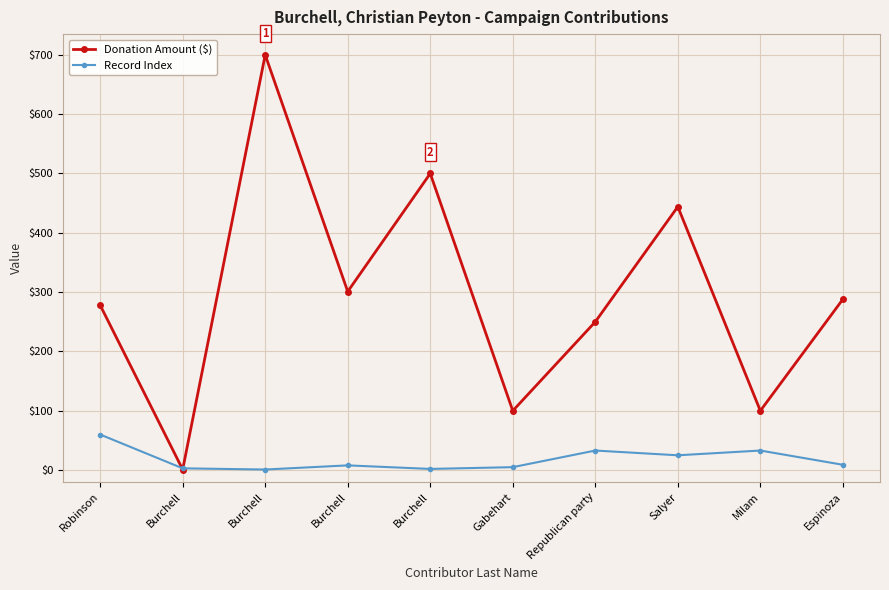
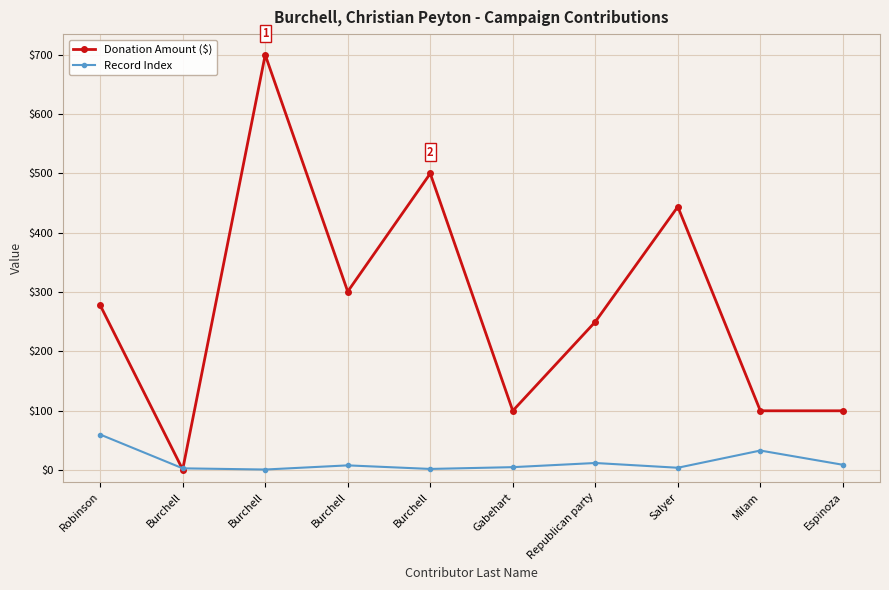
  {
    "Donation Amount ($)": {
      "Robinson": "$280",
      "Gabehart": "$100",
      "Republican party": "$250",
      "Salyer": "$440",
      "Milam": "$100",
-     "Espinoza": "$290"
+     "Espinoza": "$100"
    },
    "Record Index": {
      "Robinson": "$60",
      "Gabehart": "$10",
-     "Republican party": "$30",
-     "Salyer": "$30",
+     "Republican party": "$10",
+     "Salyer": "$0",
      "Milam": "$30",
      "Espinoza": "$10"
    }
  }
